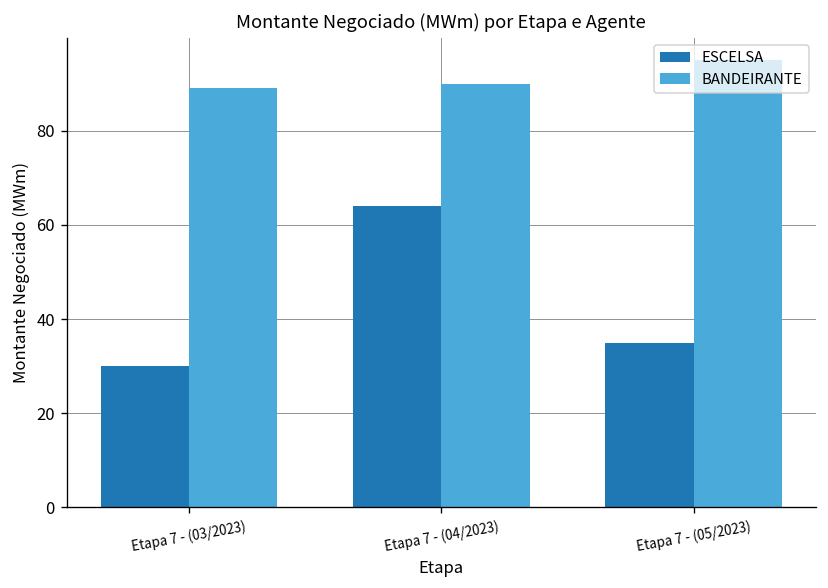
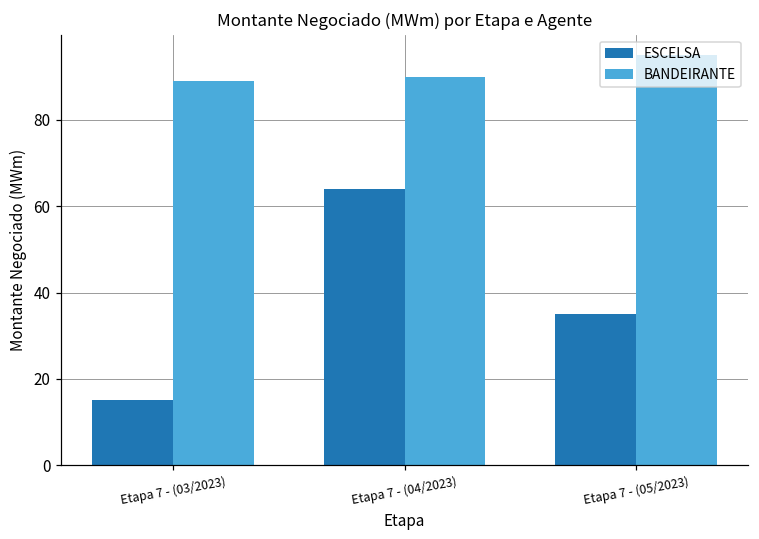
  {
    "ESCELSA": {
-     "Etapa 7 - (03/2023)": 30,
+     "Etapa 7 - (03/2023)": 15,
      "Etapa 7 - (04/2023)": 64,
      "Etapa 7 - (05/2023)": 35
    },
    "BANDEIRANTE": {
      "Etapa 7 - (03/2023)": 89,
      "Etapa 7 - (04/2023)": 90
    }
  }
